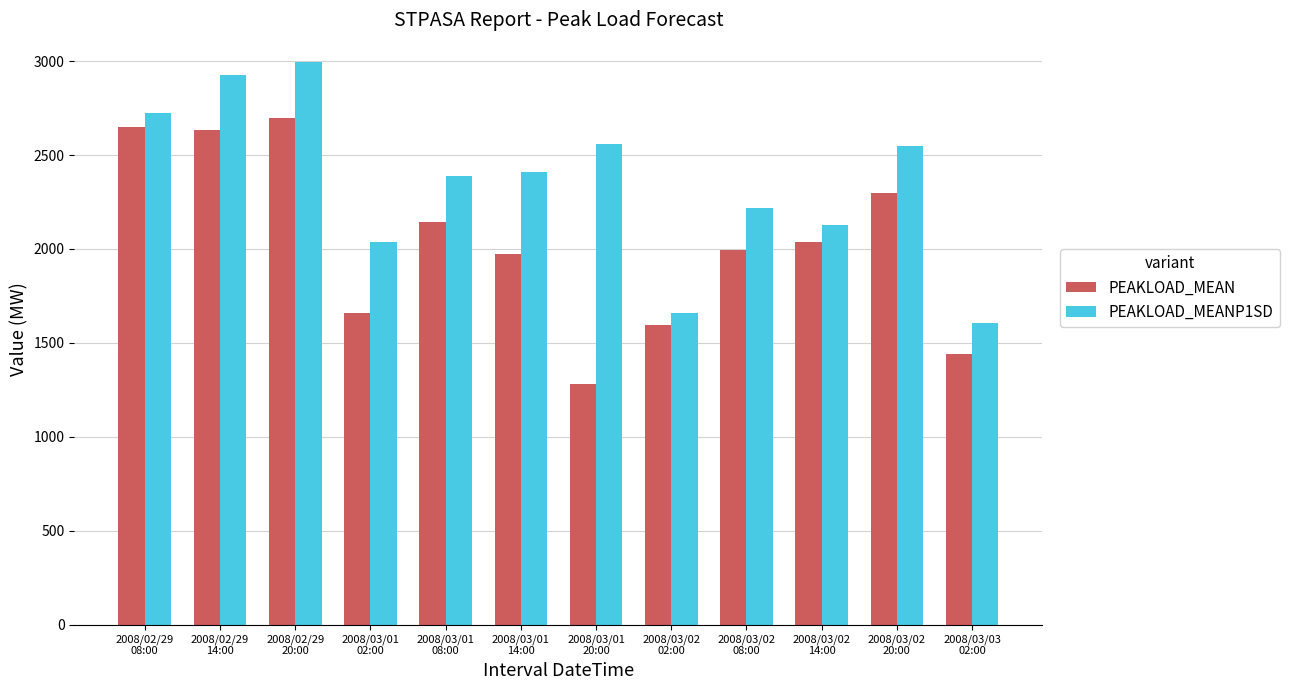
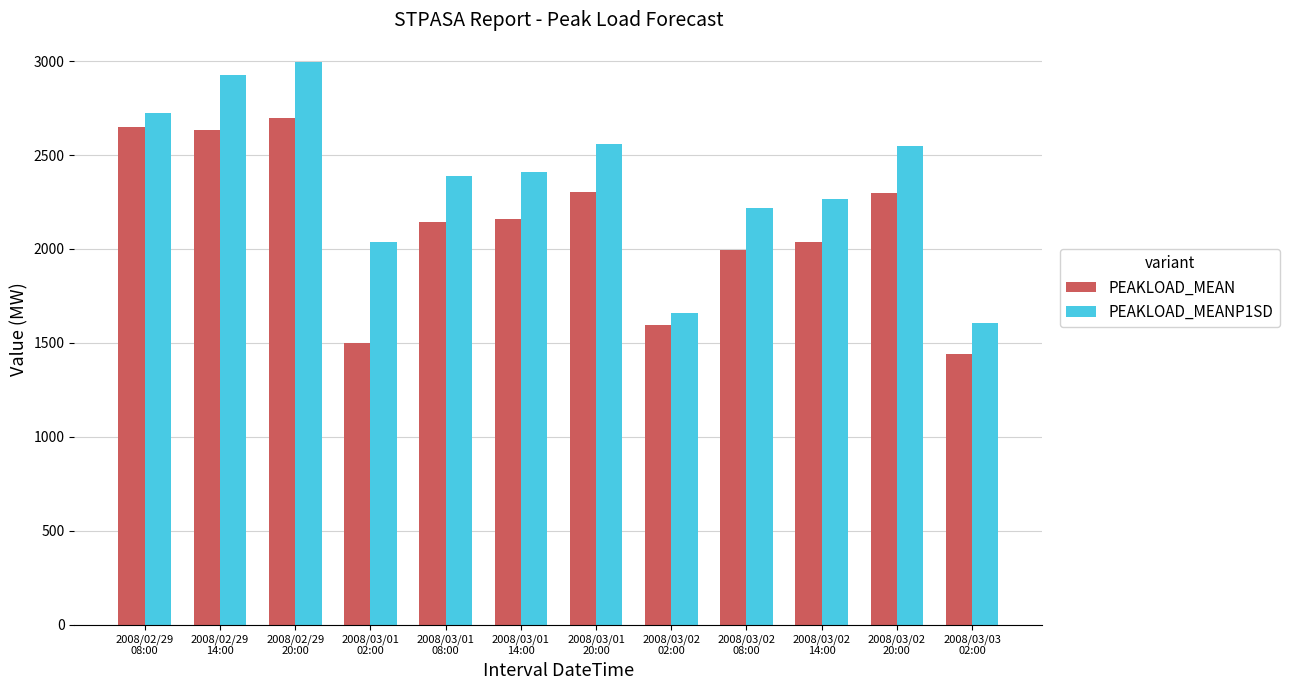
  {
    "PEAKLOAD_MEAN": {
      "2008/02/29 08:00": 2650,
      "2008/02/29 14:00": 2630,
      "2008/02/29 20:00": 2700,
-     "2008/03/01 02:00": 1660,
+     "2008/03/01 02:00": 1500,
      "2008/03/01 08:00": 2140,
-     "2008/03/01 14:00": 1970,
-     "2008/03/01 20:00": 1280,
+     "2008/03/01 14:00": 2160,
+     "2008/03/01 20:00": 2300,
      "2008/03/02 02:00": 1600,
      "2008/03/02 08:00": 2000,
      "2008/03/02 14:00": 2040,
      "2008/03/02 20:00": 2300,
      "2008/03/03 02:00": 1440
    },
    "PEAKLOAD_MEANP1SD": {
      "2008/02/29 08:00": 2720,
      "2008/02/29 14:00": 2930,
      "2008/02/29 20:00": 2990,
      "2008/03/01 02:00": 2040,
      "2008/03/01 08:00": 2390,
      "2008/03/01 14:00": 2410,
      "2008/03/01 20:00": 2560,
      "2008/03/02 02:00": 1660,
      "2008/03/02 08:00": 2220,
-     "2008/03/02 14:00": 2130,
+     "2008/03/02 14:00": 2260,
      "2008/03/02 20:00": 2550,
      "2008/03/03 02:00": 1610
    }
  }
